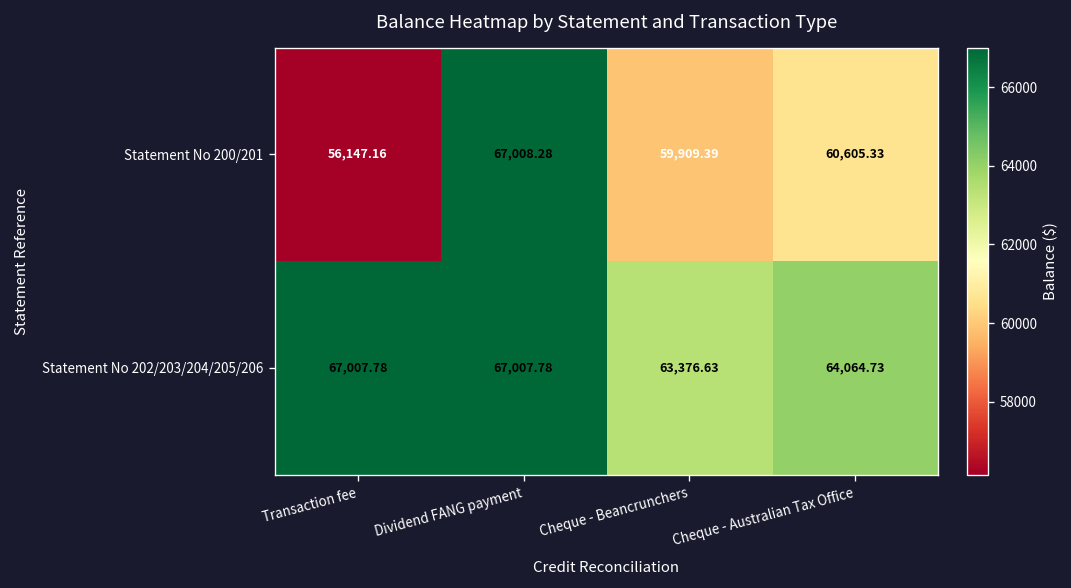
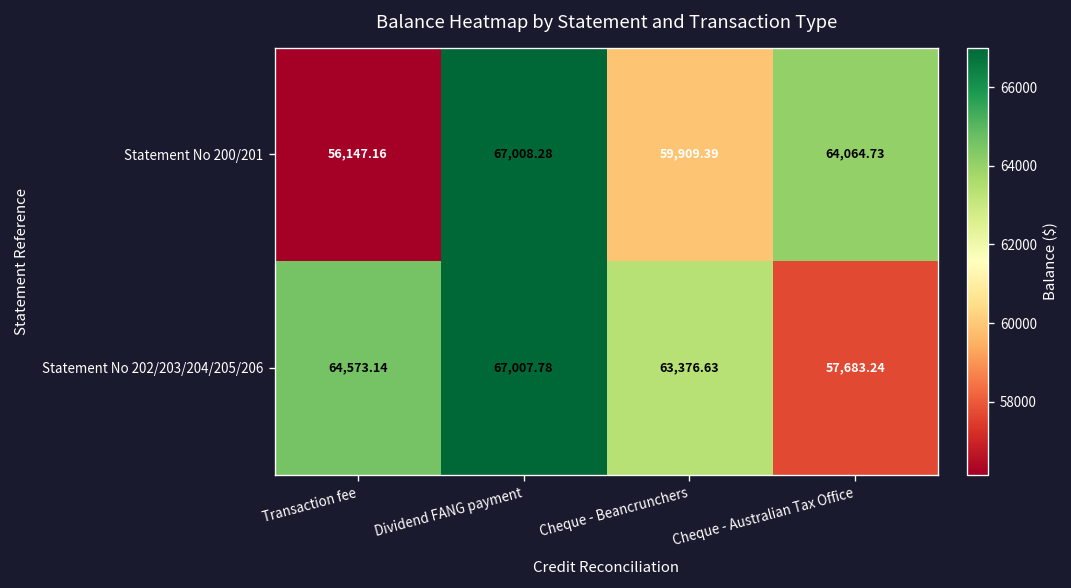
  {
    "Statement No 200/201": {
      "Transaction fee": "56,147.16",
      "Dividend FANG payment": "67,008.28",
      "Cheque - Beancrunchers": "59,909.39",
-     "Cheque - Australian Tax Office": "60,605.33"
+     "Cheque - Australian Tax Office": "64,064.73"
    },
    "Statement No 202/203/204/205/206": {
-     "Transaction fee": "67,007.78",
+     "Transaction fee": "64,573.14",
      "Dividend FANG payment": "67,007.78",
      "Cheque - Beancrunchers": "63,376.63",
-     "Cheque - Australian Tax Office": "64,064.73"
+     "Cheque - Australian Tax Office": "57,683.24"
    }
  }
